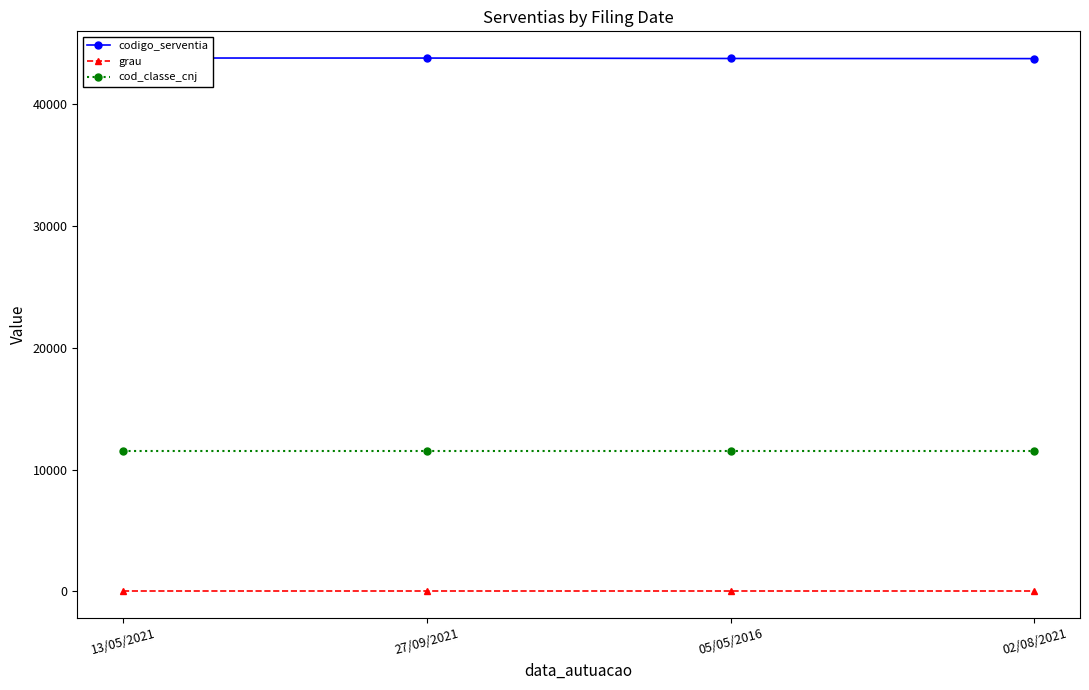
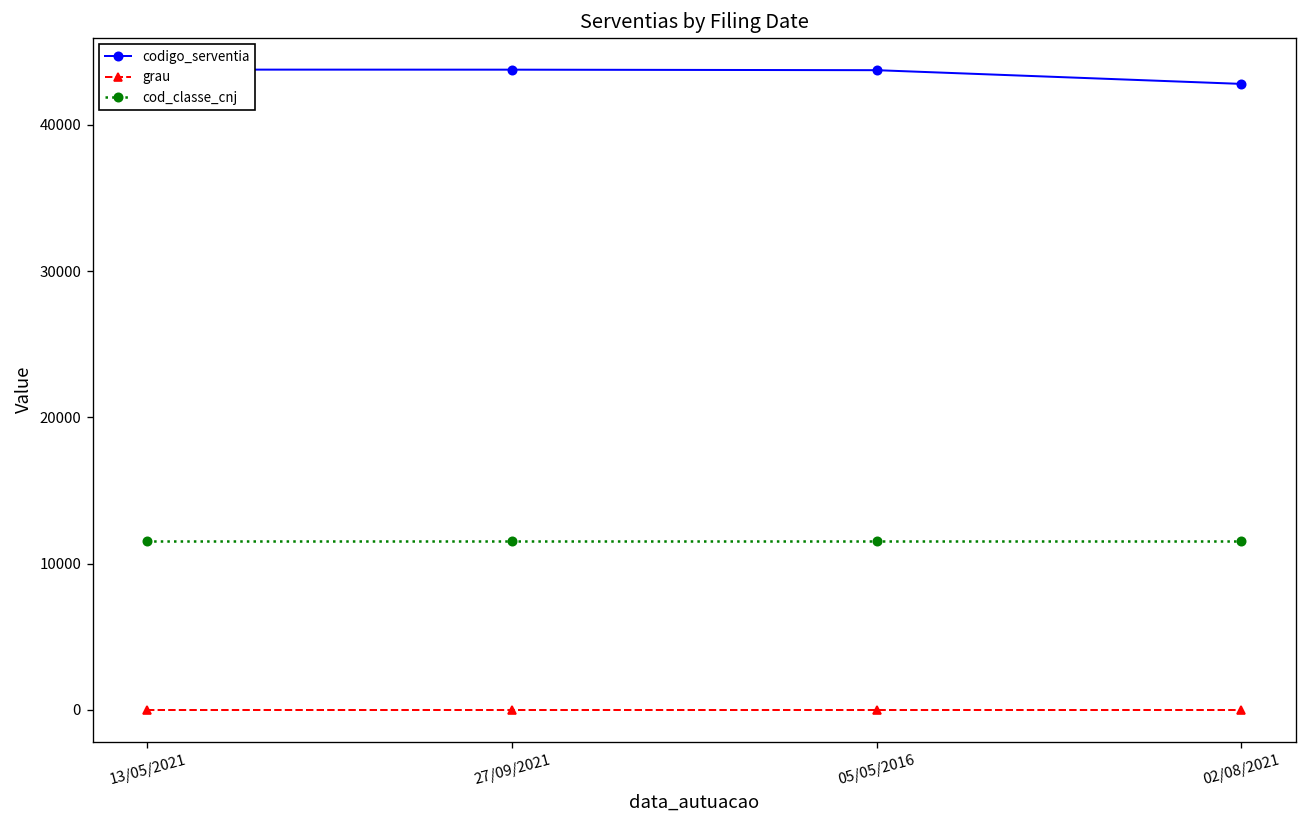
  {
    "codigo_serventia": {
      "27/09/2021": 43800,
      "05/05/2016": 43700,
-     "02/08/2021": 43700
+     "02/08/2021": 42800
    },
    "grau": {
      "13/05/2021": 0,
      "27/09/2021": 0,
      "05/05/2016": 0,
      "02/08/2021": 0
    },
    "cod_classe_cnj": {
      "13/05/2021": 11500,
      "27/09/2021": 11500,
      "05/05/2016": 11500,
      "02/08/2021": 11500
    }
  }
